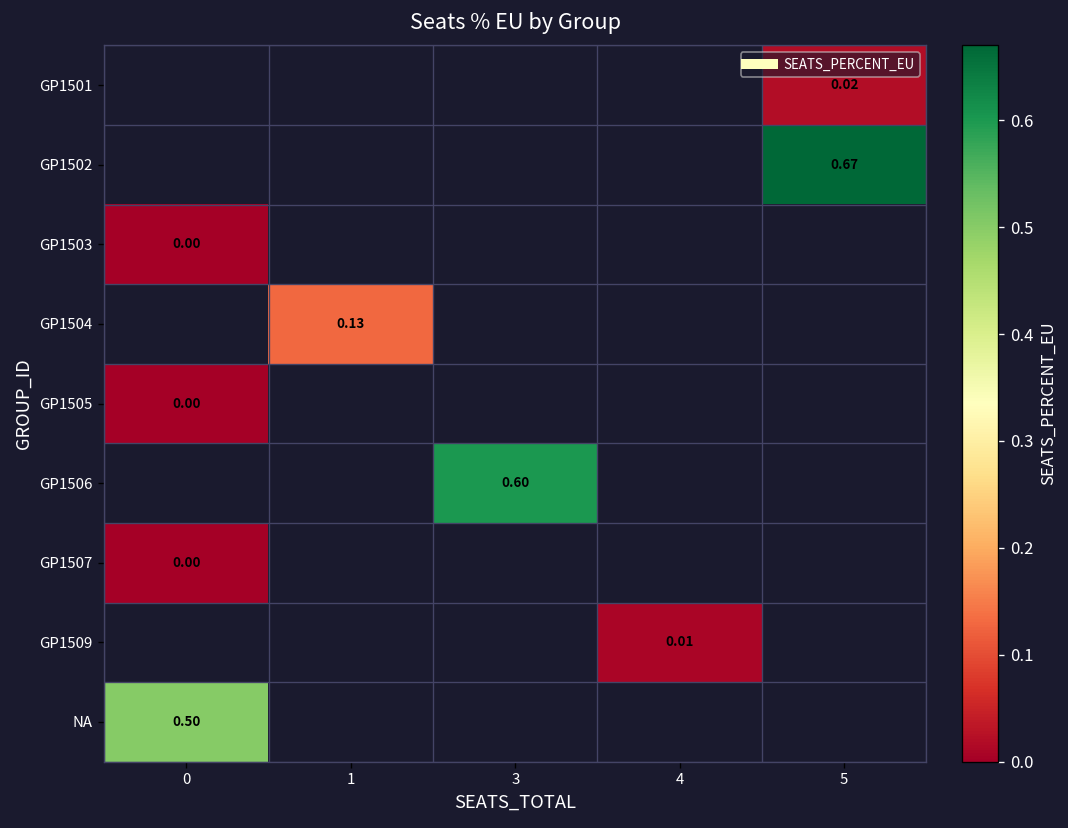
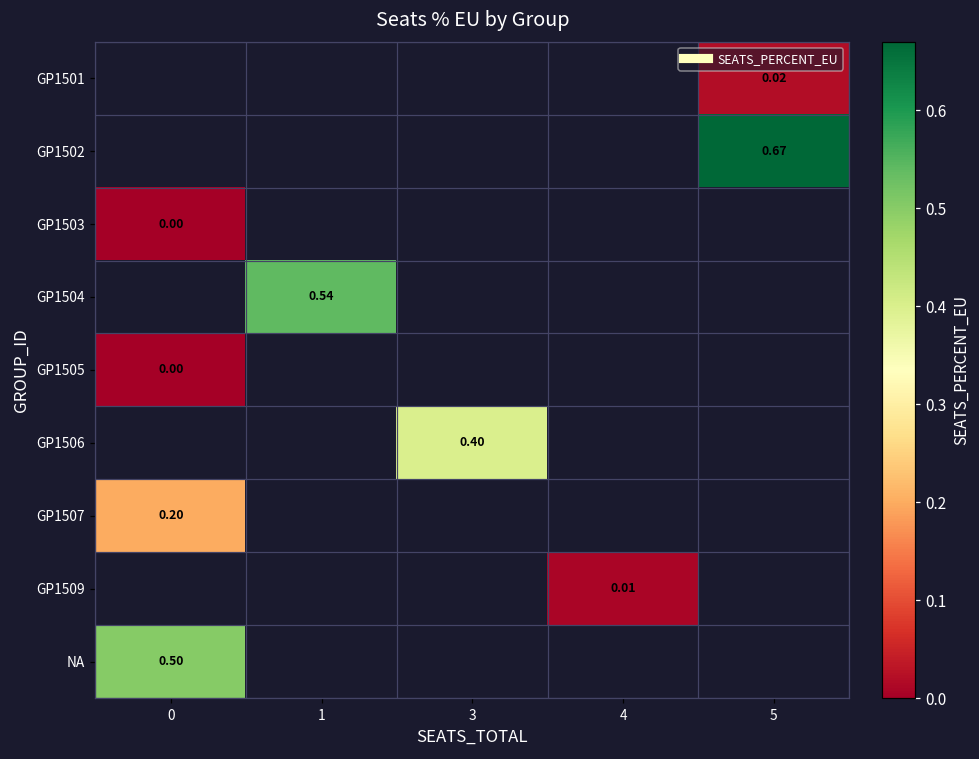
  {
    "GP1501": {
      "5": 0.02
    },
    "GP1502": {
      "5": 0.67
    },
    "GP1503": {
      "0": 0.00
    },
    "GP1504": {
-     "1": 0.13
+     "1": 0.54
    },
    "GP1505": {
      "0": 0.00
    },
    "GP1506": {
-     "3": 0.60
+     "3": 0.40
    },
    "GP1507": {
-     "0": 0.00
+     "0": 0.20
    },
    "GP1509": {
      "4": 0.01
    },
    "NA": {
      "0": 0.50
    }
  }
